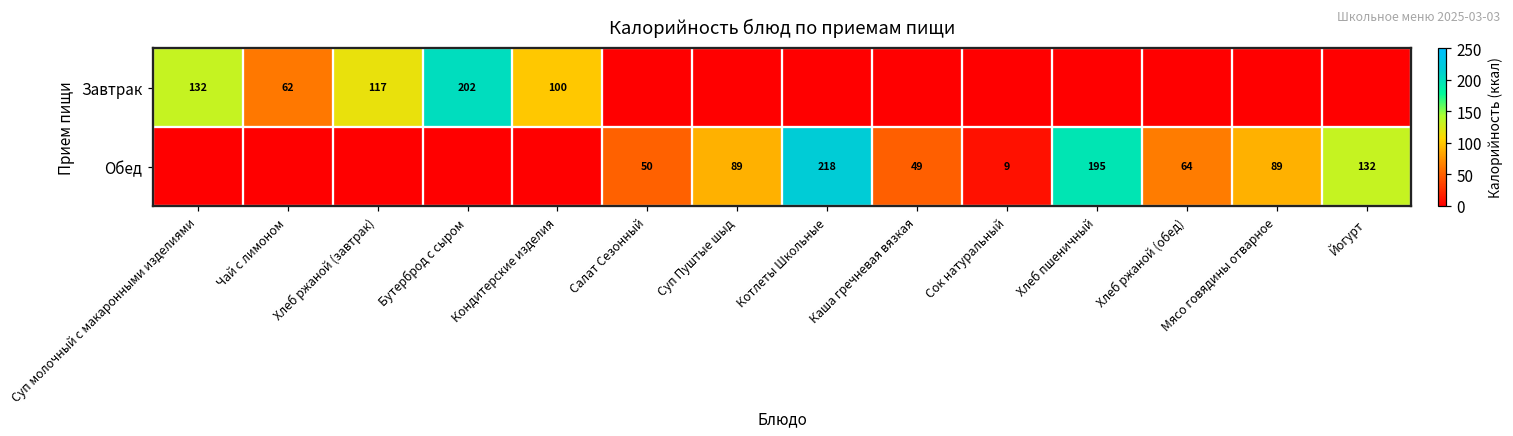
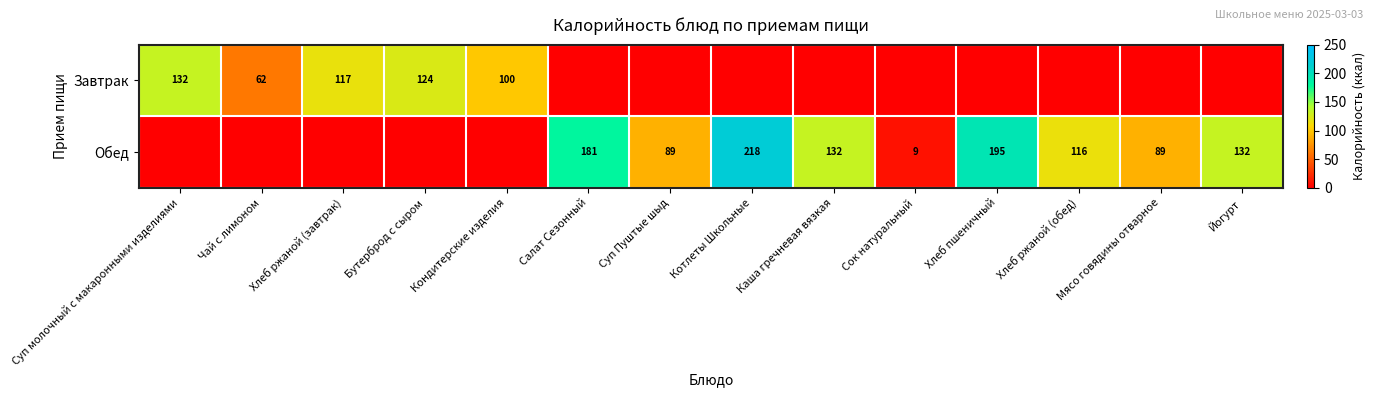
  {
    "Завтрак": {
      "Суп молочный с макаронными изделиями": 132,
      "Чай с лимоном": 62,
      "Хлеб ржаной (завтрак)": 117,
-     "Бутерброд с сыром": 202,
+     "Бутерброд с сыром": 124,
      "Кондитерские изделия": 100
    },
    "Обед": {
-     "Салат Сезонный": 50,
+     "Салат Сезонный": 181,
      "Суп Пуштые шыд": 89,
      "Котлеты Школьные": 218,
-     "Каша гречневая вязкая": 49,
+     "Каша гречневая вязкая": 132,
      "Сок натуральный": 9,
      "Хлеб пшеничный": 195,
-     "Хлеб ржаной (обед)": 64,
+     "Хлеб ржаной (обед)": 116,
      "Мясо говядины отварное": 89,
      "Йогурт": 132
    }
  }
